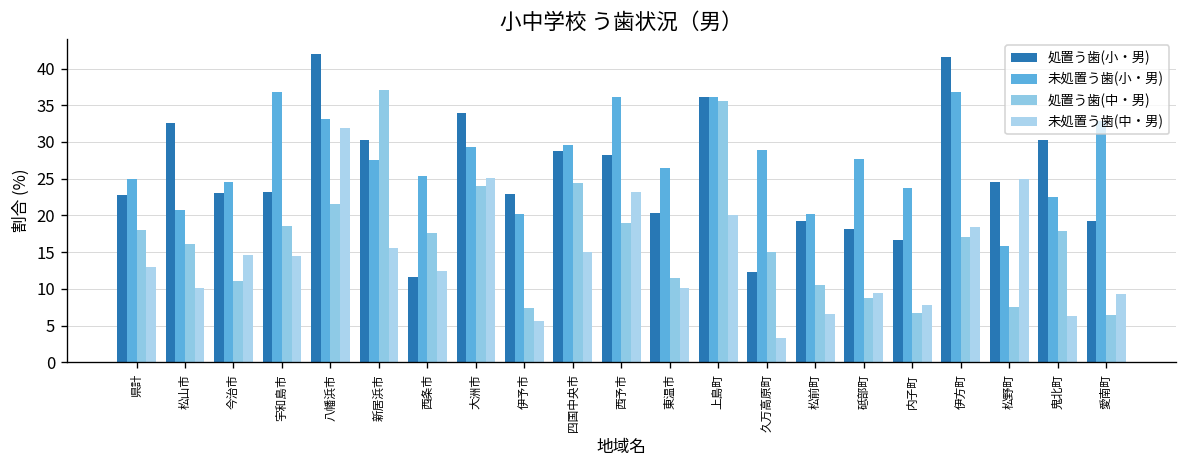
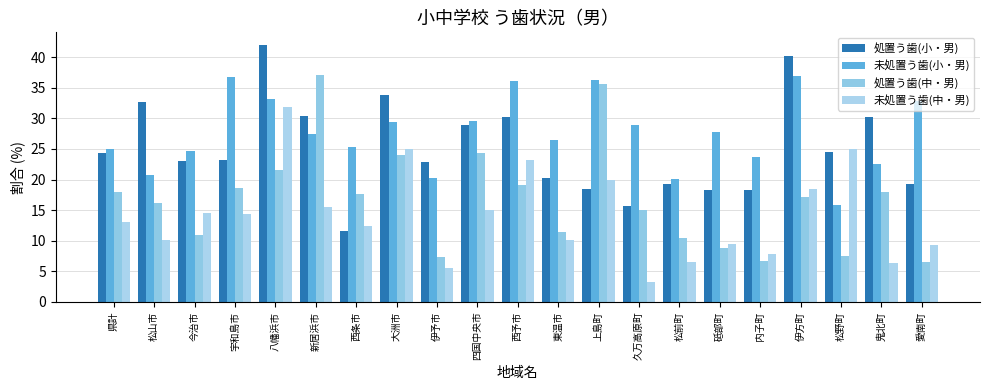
  {
    "処置う歯(小・男)": {
-     "県計": 23,
+     "県計": 24,
      "松山市": 33,
      "今治市": 23,
      "宇和島市": 23,
      "八幡浜市": 42,
      "新居浜市": 30,
      "西条市": 12,
      "大洲市": 34,
      "伊予市": 23,
      "四国中央市": 29,
-     "西予市": 28,
+     "西予市": 30,
      "東温市": 20,
-     "上島町": 36,
-     "久万高原町": 12,
+     "上島町": 18,
+     "久万高原町": 16,
      "松前町": 19,
      "砥部町": 18,
-     "内子町": 17,
-     "伊方町": 42,
+     "内子町": 18,
+     "伊方町": 40,
      "松野町": 25,
      "鬼北町": 30,
      "愛南町": 19
    }
  }
